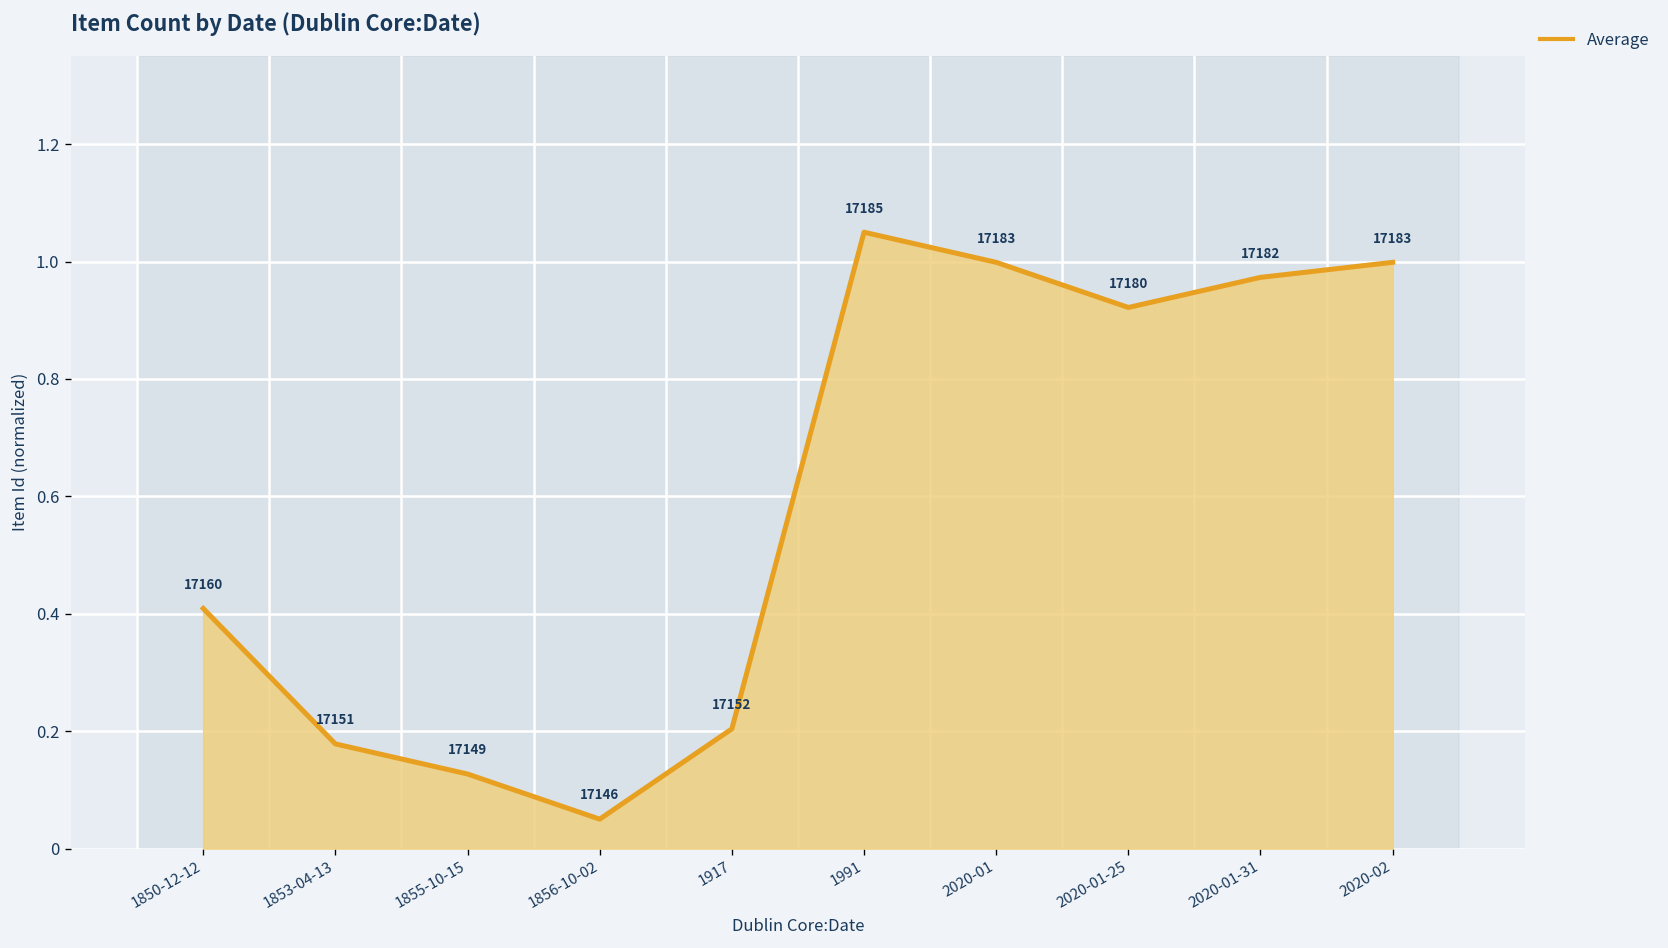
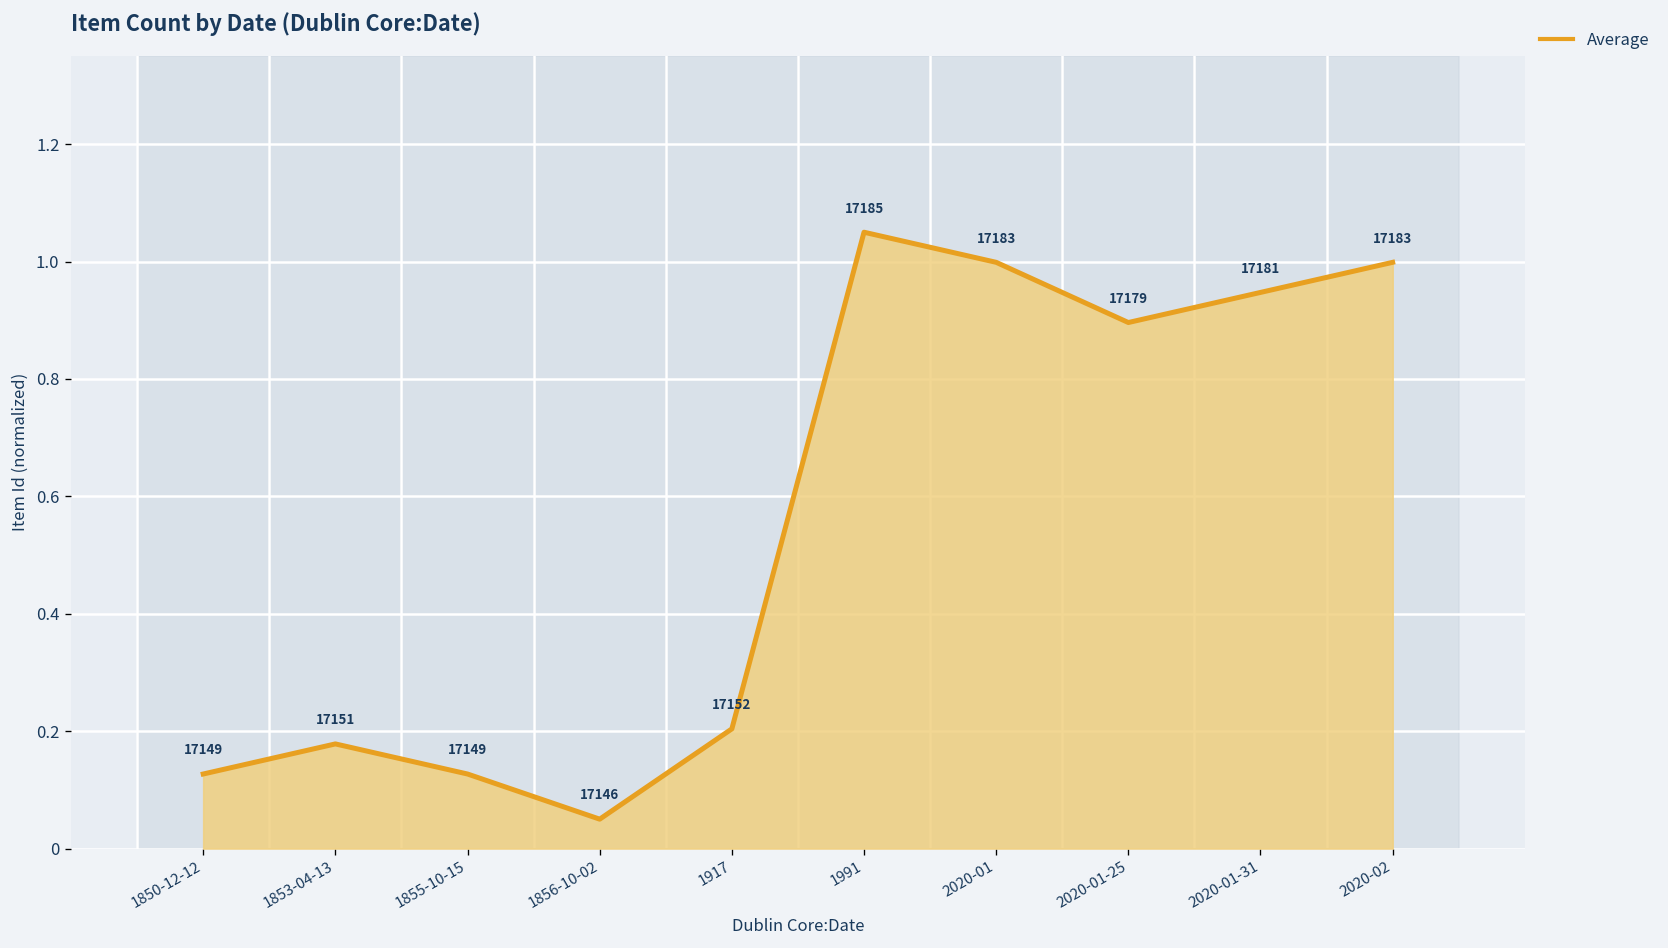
  {
-   "1850-12-12": 17160,
-   "2020-01-25": 17180,
-   "2020-01-31": 17182
+   "1850-12-12": 17149,
+   "2020-01-25": 17179,
+   "2020-01-31": 17181
  }
